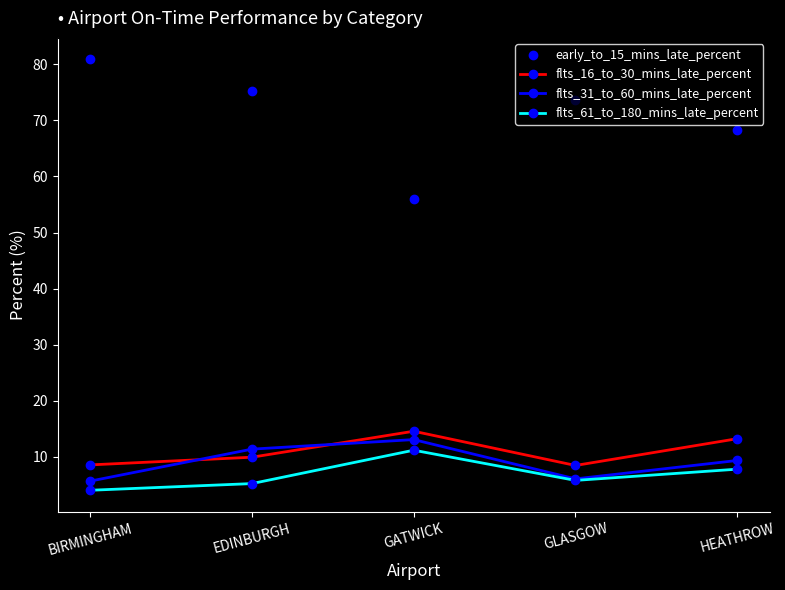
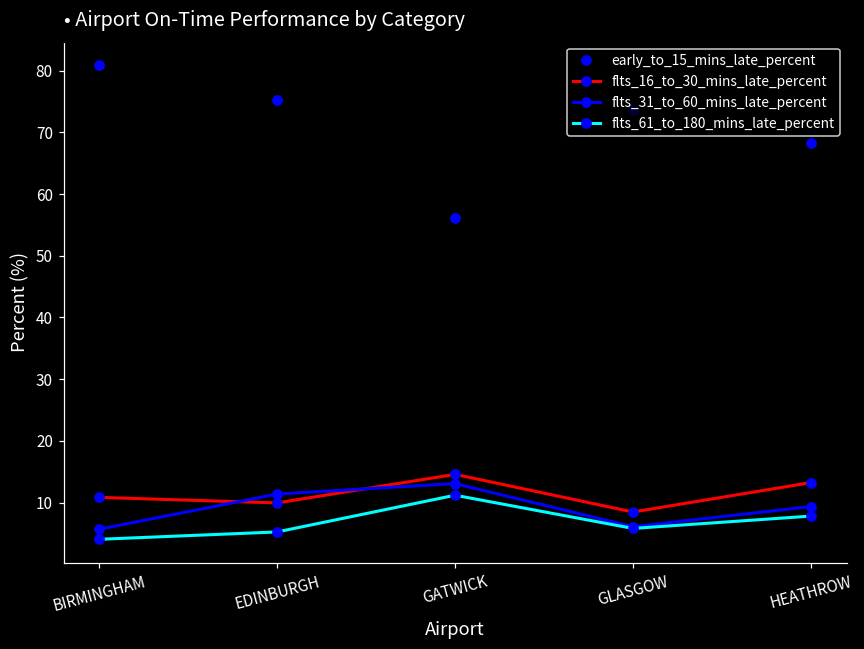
  {
    "early_to_15_mins_late_percent": {
      "BIRMINGHAM": 81,
      "EDINBURGH": 75,
      "GATWICK": 56,
      "HEATHROW": 68
    },
    "flts_16_to_30_mins_late_percent": {
-     "BIRMINGHAM": 9,
+     "BIRMINGHAM": 11,
      "EDINBURGH": 10,
      "GATWICK": 15,
      "GLASGOW": 8,
      "HEATHROW": 13
    },
    "flts_31_to_60_mins_late_percent": {
      "BIRMINGHAM": 6,
      "EDINBURGH": 11,
      "GATWICK": 13,
      "HEATHROW": 9
    },
    "flts_61_to_180_mins_late_percent": {
      "BIRMINGHAM": 4,
      "EDINBURGH": 5,
      "GATWICK": 11,
      "HEATHROW": 8
    }
  }
